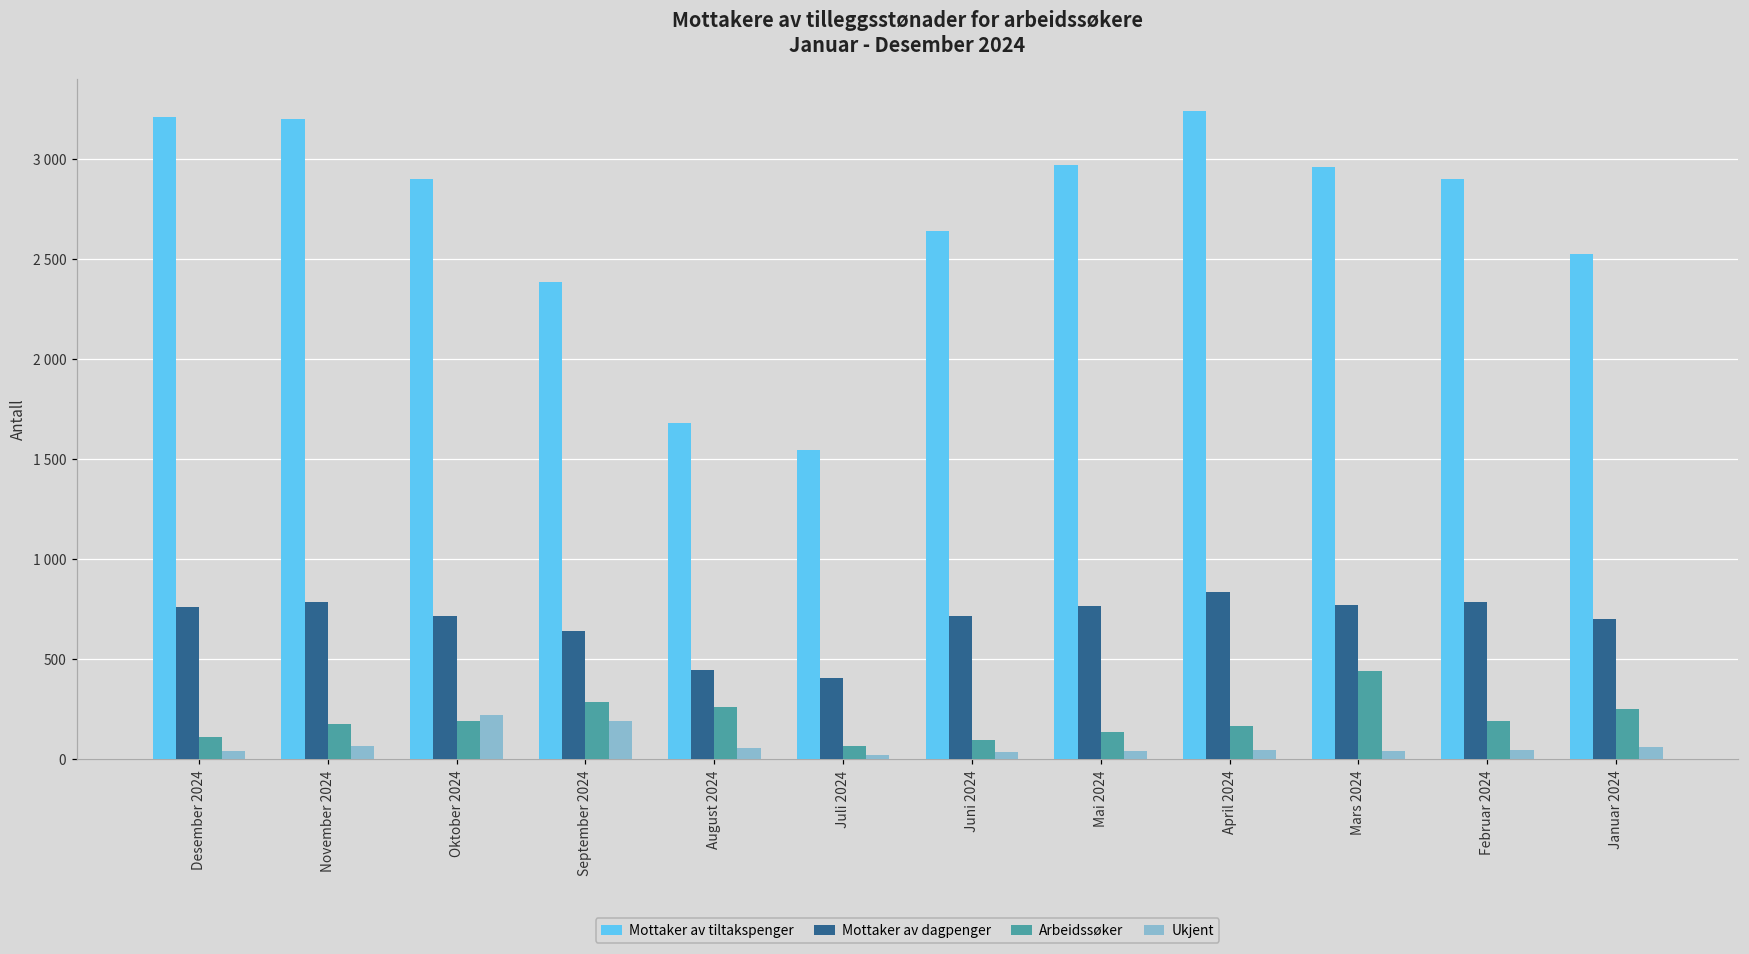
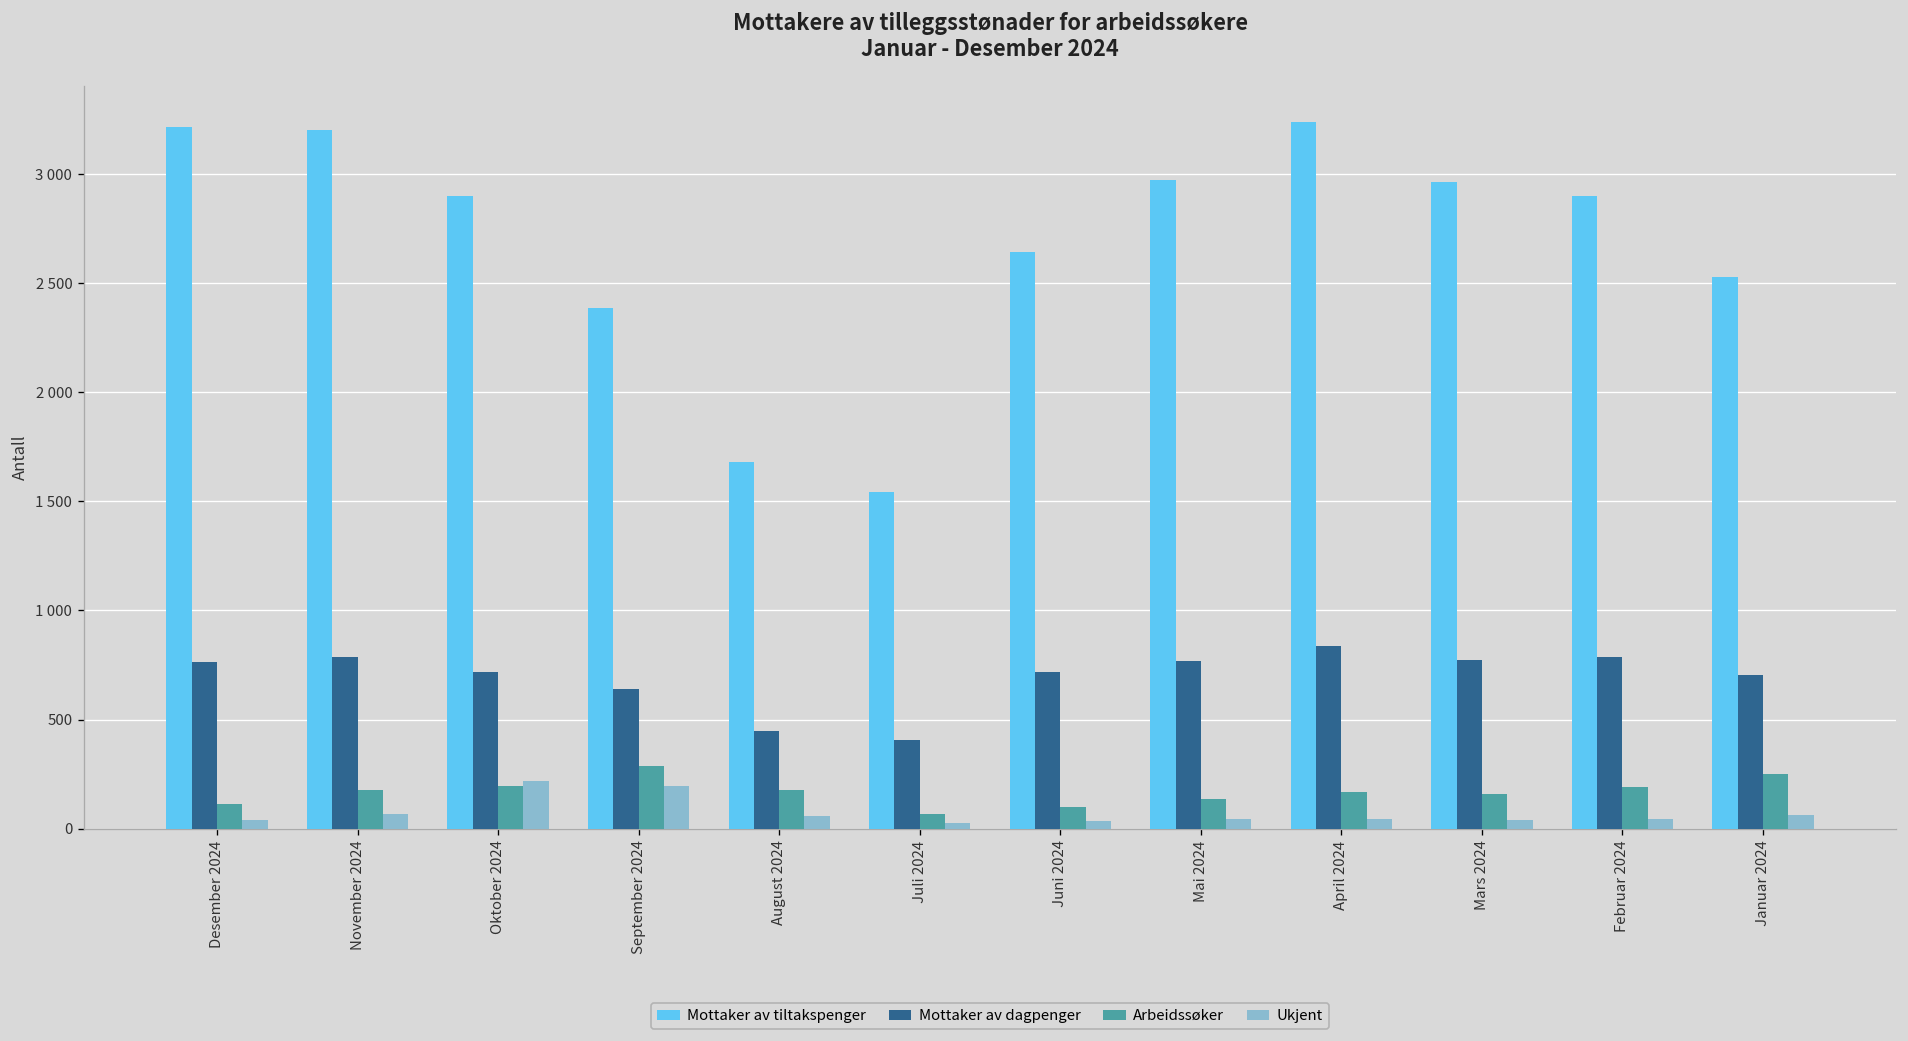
  {
    "Mottaker av tiltakspenger": {
      "Desember 2024": 3210,
      "November 2024": 3200,
      "Oktober 2024": 2900,
      "September 2024": 2390,
      "August 2024": 1680,
      "Juli 2024": 1540,
      "Juni 2024": 2640,
      "Mai 2024": 2970,
      "April 2024": 3240,
      "Mars 2024": 2960,
      "Februar 2024": 2900,
      "Januar 2024": 2530
    },
    "Mottaker av dagpenger": {
      "Desember 2024": 760,
      "November 2024": 790,
      "Oktober 2024": 720,
      "September 2024": 640,
      "August 2024": 450,
      "Juli 2024": 410,
      "Juni 2024": 720,
      "Mai 2024": 770,
      "April 2024": 840,
      "Mars 2024": 770,
      "Februar 2024": 790,
      "Januar 2024": 700
    },
    "Arbeidssøker": {
      "Desember 2024": 110,
      "November 2024": 180,
      "Oktober 2024": 190,
      "September 2024": 290,
-     "August 2024": 260,
+     "August 2024": 180,
      "Juli 2024": 70,
      "Juni 2024": 100,
      "Mai 2024": 140,
      "April 2024": 170,
-     "Mars 2024": 440,
+     "Mars 2024": 160,
      "Februar 2024": 190,
      "Januar 2024": 250
    },
    "Ukjent": {
      "Desember 2024": 40,
      "November 2024": 70,
      "Oktober 2024": 220,
      "September 2024": 190,
      "August 2024": 60,
      "Juli 2024": 20,
      "Juni 2024": 40,
      "Mai 2024": 40,
      "April 2024": 50,
      "Mars 2024": 40,
      "Februar 2024": 50,
      "Januar 2024": 60
    }
  }
